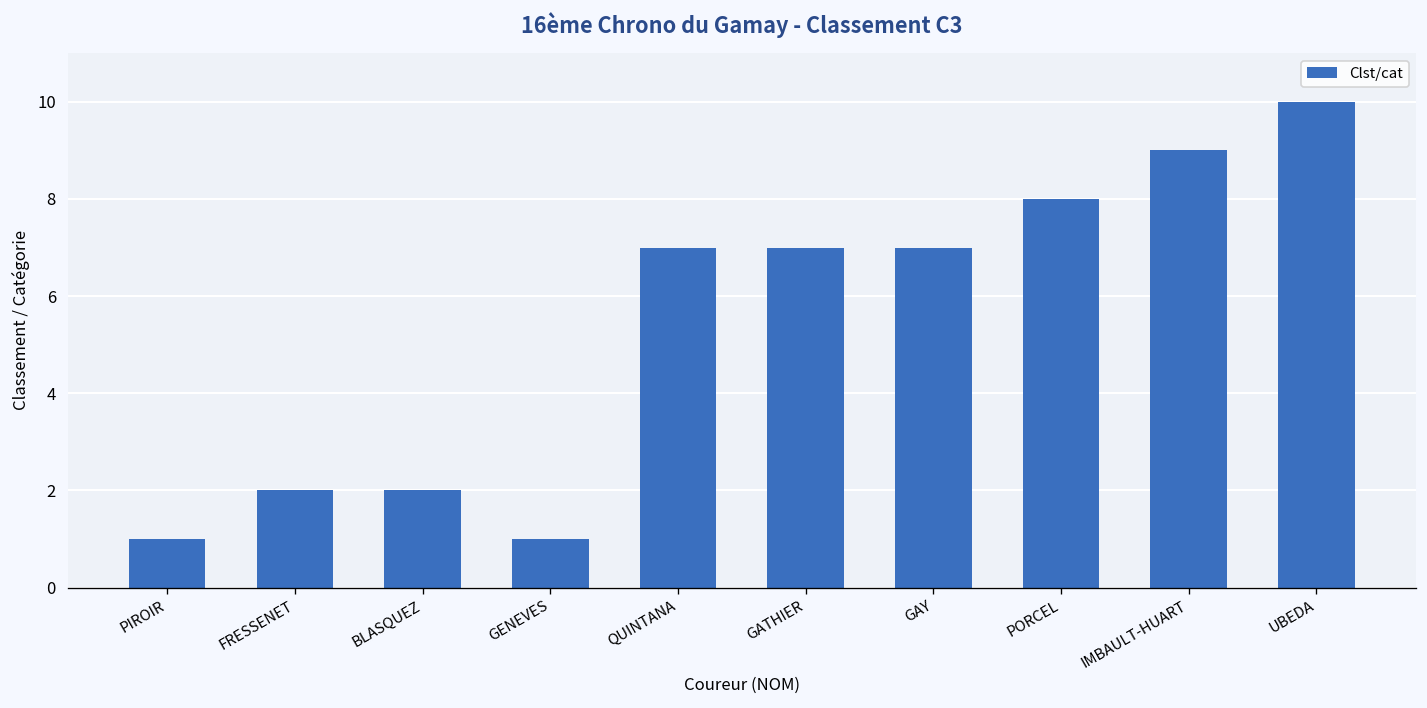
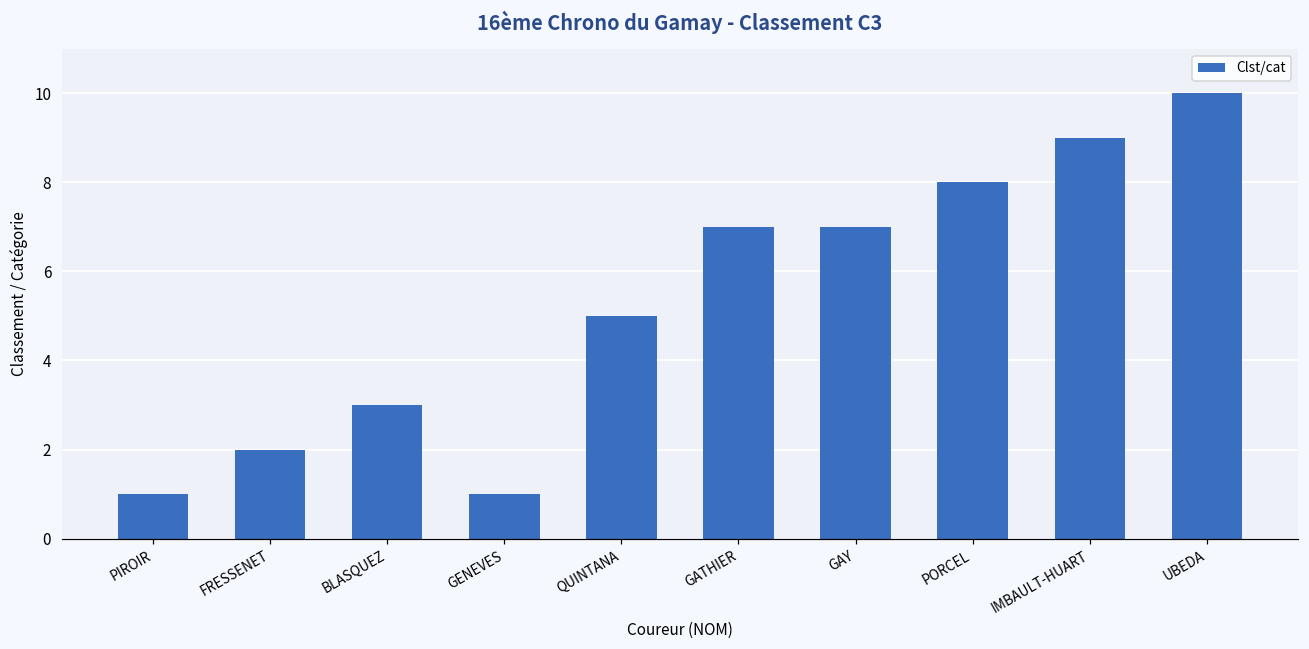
  {
    "PIROIR": 1,
    "FRESSENET": 2,
-   "BLASQUEZ": 2,
+   "BLASQUEZ": 3,
    "GENEVES": 1,
-   "QUINTANA": 7,
+   "QUINTANA": 5,
    "GATHIER": 7,
    "GAY": 7,
    "PORCEL": 8,
    "IMBAULT-HUART": 9,
    "UBEDA": 10
  }
